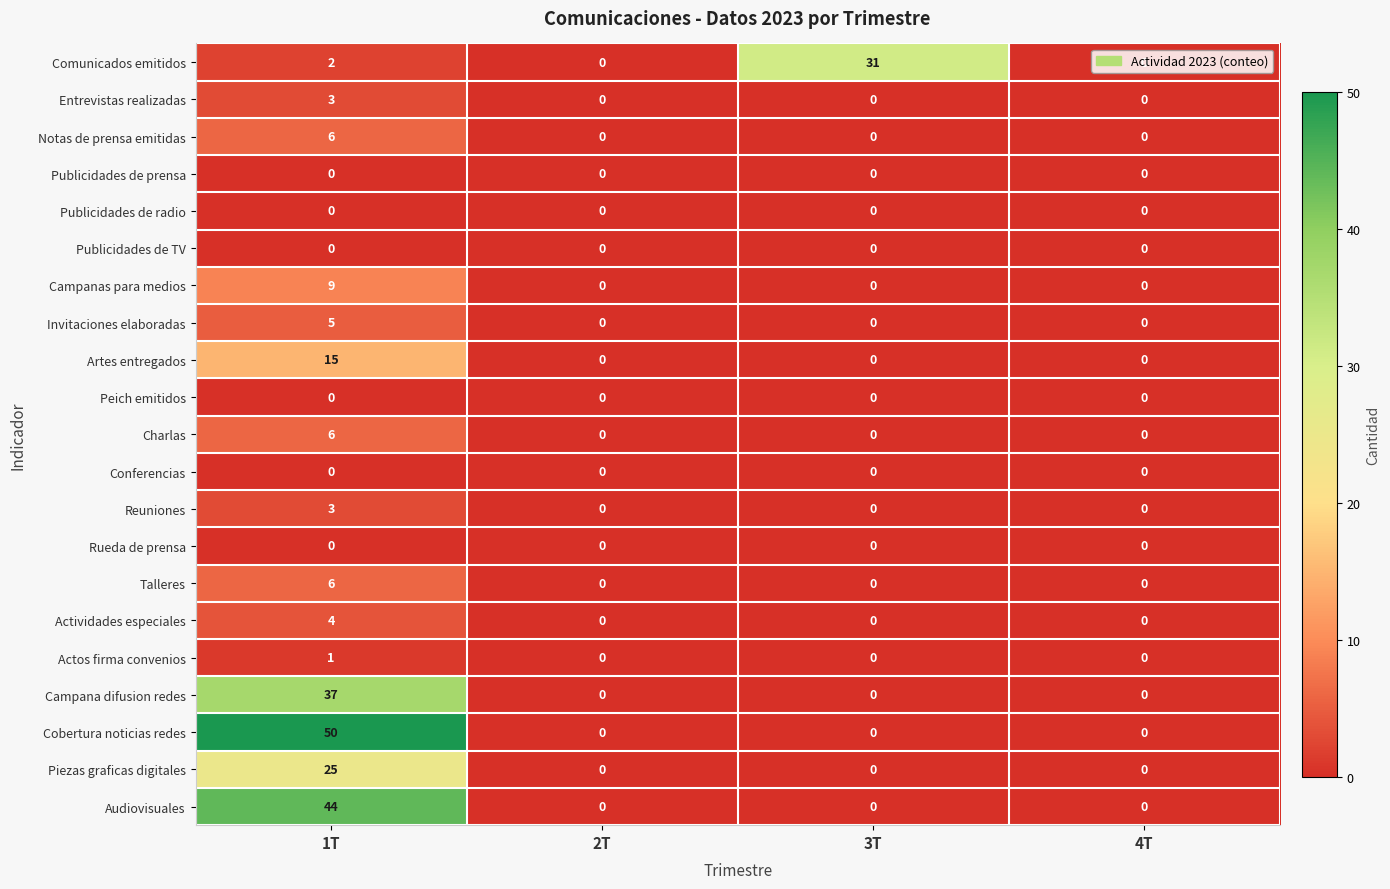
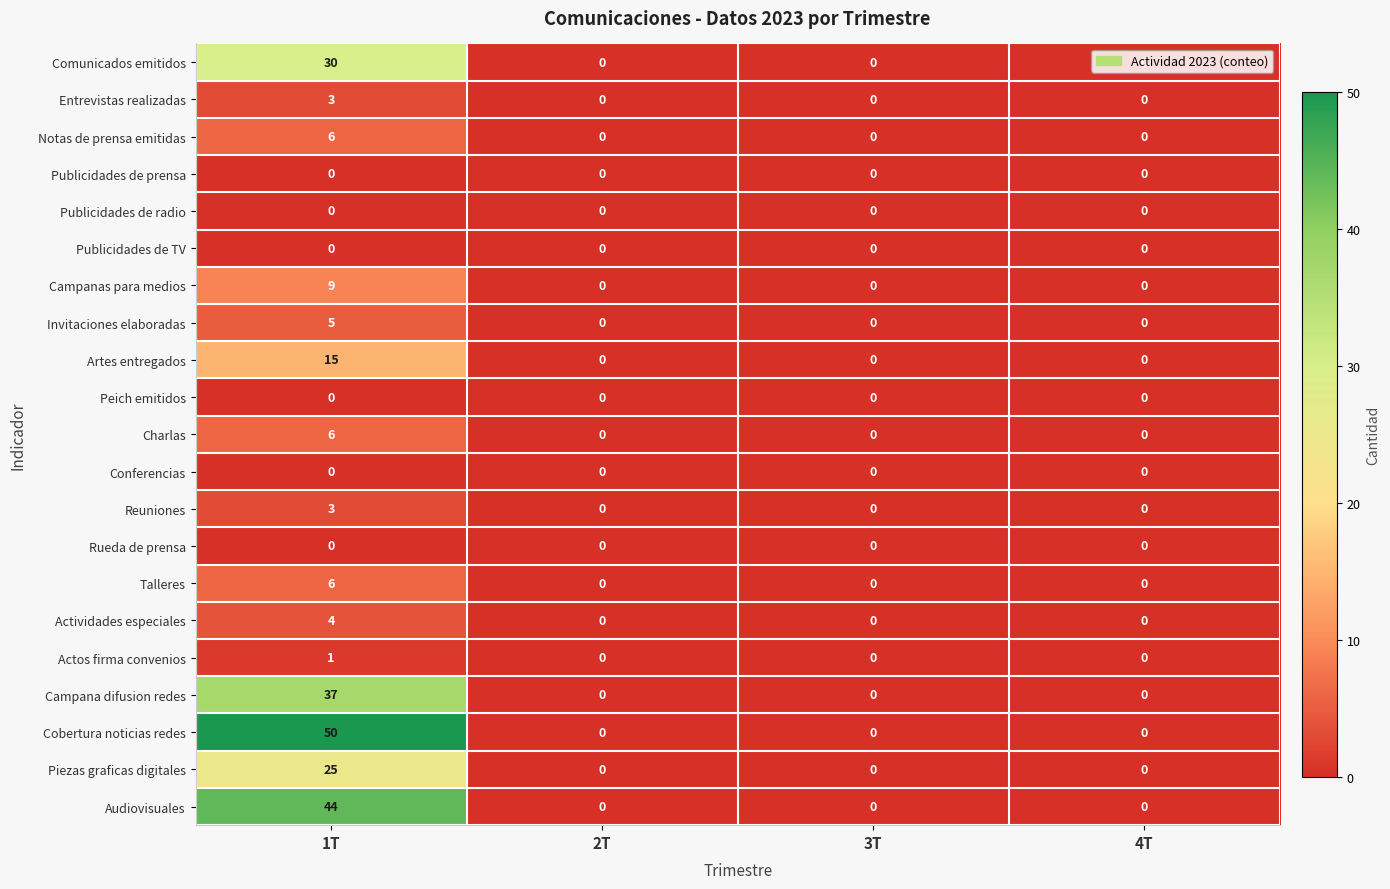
  {
    "Comunicados emitidos": {
-     "1T": 2,
+     "1T": 30,
      "2T": 0,
-     "3T": 31
+     "3T": 0
    },
    "Entrevistas realizadas": {
      "1T": 3,
      "2T": 0,
      "3T": 0,
      "4T": 0
    },
    "Notas de prensa emitidas": {
      "1T": 6,
      "2T": 0,
      "3T": 0,
      "4T": 0
    },
    "Publicidades de prensa": {
      "1T": 0,
      "2T": 0,
      "3T": 0,
      "4T": 0
    },
    "Publicidades de radio": {
      "1T": 0,
      "2T": 0,
      "3T": 0,
      "4T": 0
    },
    "Publicidades de TV": {
      "1T": 0,
      "2T": 0,
      "3T": 0,
      "4T": 0
    },
    "Campanas para medios": {
      "1T": 9,
      "2T": 0,
      "3T": 0,
      "4T": 0
    },
    "Invitaciones elaboradas": {
      "1T": 5,
      "2T": 0,
      "3T": 0,
      "4T": 0
    },
    "Artes entregados": {
      "1T": 15,
      "2T": 0,
      "3T": 0,
      "4T": 0
    },
    "Peich emitidos": {
      "1T": 0,
      "2T": 0,
      "3T": 0,
      "4T": 0
    },
    "Charlas": {
      "1T": 6,
      "2T": 0,
      "3T": 0,
      "4T": 0
    },
    "Conferencias": {
      "1T": 0,
      "2T": 0,
      "3T": 0,
      "4T": 0
    },
    "Reuniones": {
      "1T": 3,
      "2T": 0,
      "3T": 0,
      "4T": 0
    },
    "Rueda de prensa": {
      "1T": 0,
      "2T": 0,
      "3T": 0,
      "4T": 0
    },
    "Talleres": {
      "1T": 6,
      "2T": 0,
      "3T": 0,
      "4T": 0
    },
    "Actividades especiales": {
      "1T": 4,
      "2T": 0,
      "3T": 0,
      "4T": 0
    },
    "Actos firma convenios": {
      "1T": 1,
      "2T": 0,
      "3T": 0,
      "4T": 0
    },
    "Campana difusion redes": {
      "1T": 37,
      "2T": 0,
      "3T": 0,
      "4T": 0
    },
    "Cobertura noticias redes": {
      "1T": 50,
      "2T": 0,
      "3T": 0,
      "4T": 0
    },
    "Piezas graficas digitales": {
      "1T": 25,
      "2T": 0,
      "3T": 0,
      "4T": 0
    },
    "Audiovisuales": {
      "1T": 44,
      "2T": 0,
      "3T": 0,
      "4T": 0
    }
  }
